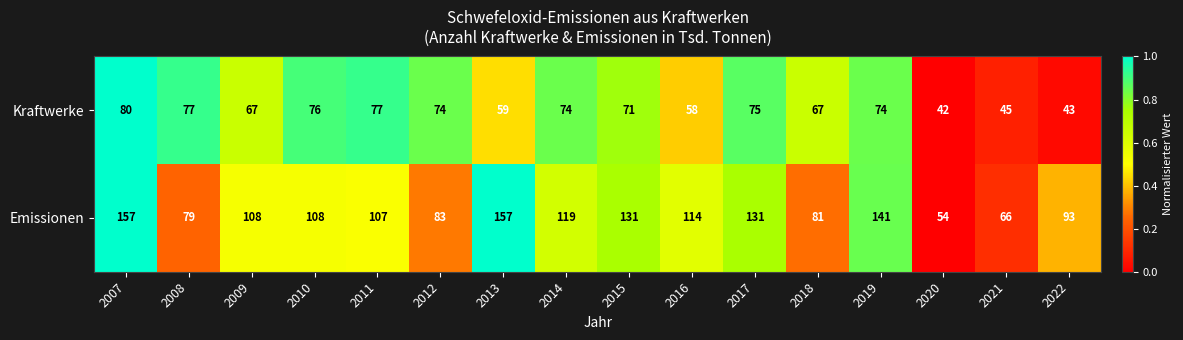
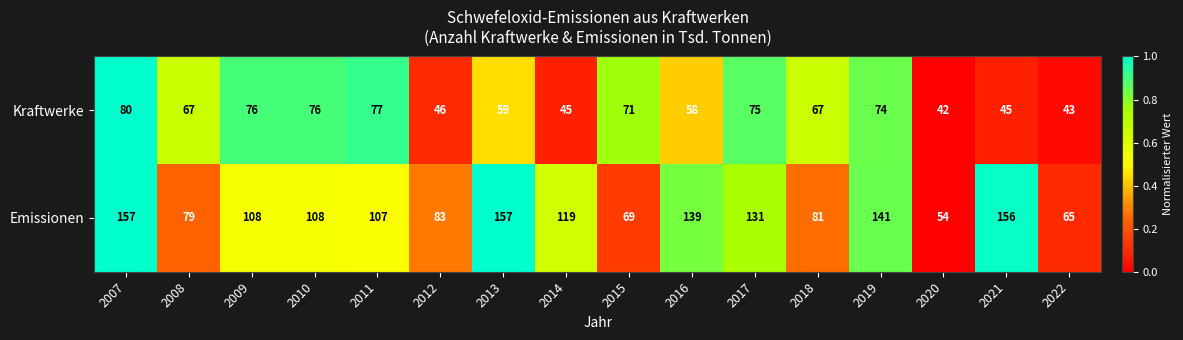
  {
    "Kraftwerke": {
      "2007": 80,
-     "2008": 77,
-     "2009": 67,
+     "2008": 67,
+     "2009": 76,
      "2010": 76,
      "2011": 77,
-     "2012": 74,
+     "2012": 46,
      "2013": 59,
-     "2014": 74,
+     "2014": 45,
      "2015": 71,
      "2016": 58,
      "2017": 75,
      "2018": 67,
      "2019": 74,
      "2020": 42,
      "2021": 45,
      "2022": 43
    },
    "Emissionen": {
      "2007": 157,
      "2008": 79,
      "2009": 108,
      "2010": 108,
      "2011": 107,
      "2012": 83,
      "2013": 157,
      "2014": 119,
-     "2015": 131,
-     "2016": 114,
+     "2015": 69,
+     "2016": 139,
      "2017": 131,
      "2018": 81,
      "2019": 141,
      "2020": 54,
-     "2021": 66,
-     "2022": 93
+     "2021": 156,
+     "2022": 65
    }
  }
